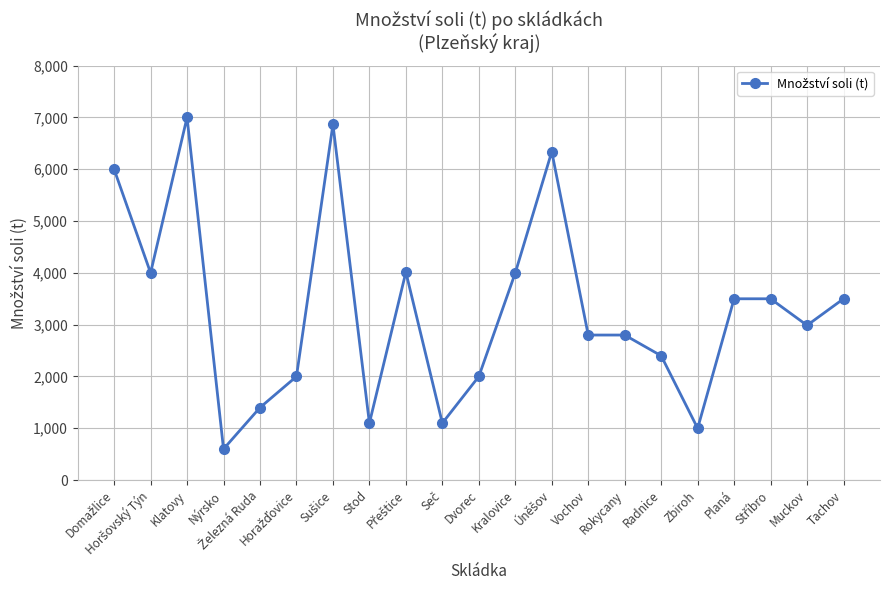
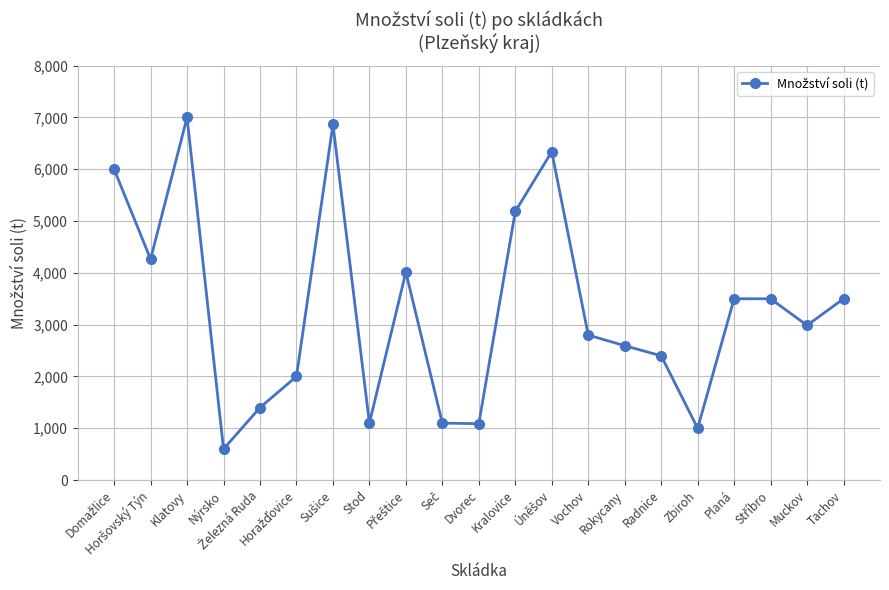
  {
    "Domažlice": "6,000",
-   "Horšovský Týn": "4,000",
+   "Horšovský Týn": "4,300",
    "Klatovy": "7,000",
    "Nýrsko": "600",
    "Železná Ruda": "1,400",
    "Horažďovice": "2,000",
    "Sušice": "6,900",
    "Stod": "1,100",
    "Přeštice": "4,000",
    "Seč": "1,100",
-   "Dvorec": "2,000",
-   "Kralovice": "4,000",
+   "Dvorec": "1,100",
+   "Kralovice": "5,200",
    "Úněšov": "6,300",
    "Vochov": "2,800",
-   "Rokycany": "2,800",
+   "Rokycany": "2,600",
    "Radnice": "2,400",
    "Zbiroh": "1,000",
    "Planá": "3,500",
    "Stříbro": "3,500",
    "Muckov": "3,000",
    "Tachov": "3,500"
  }
